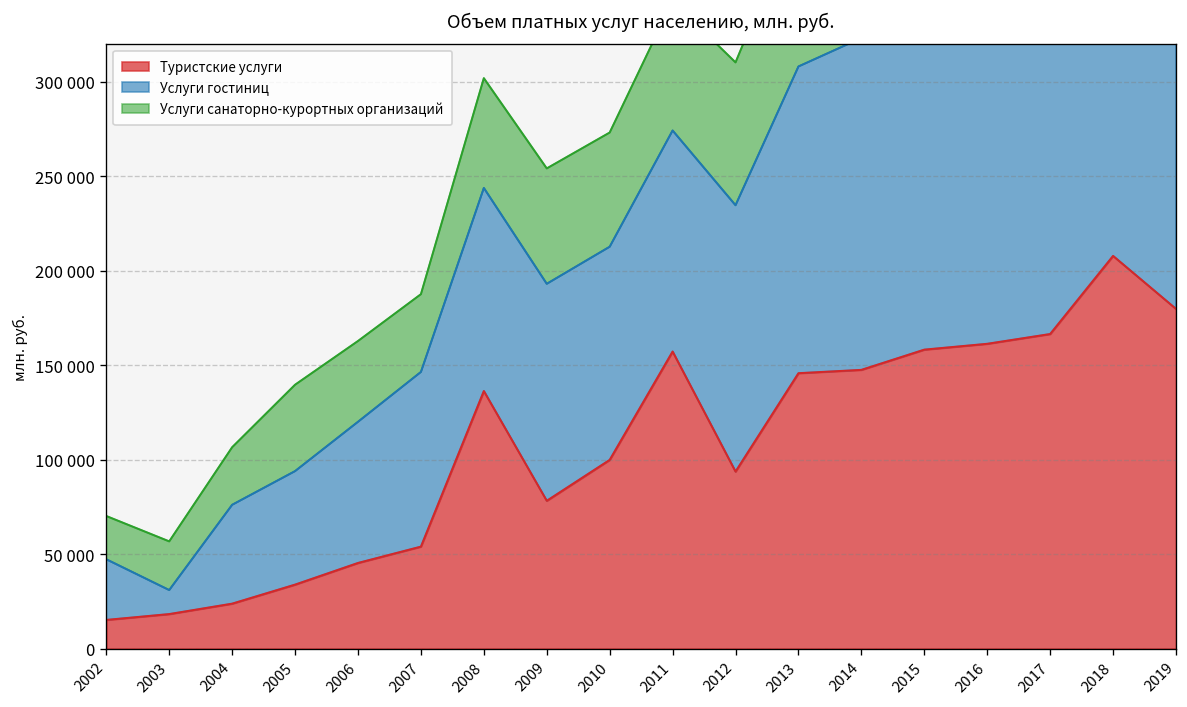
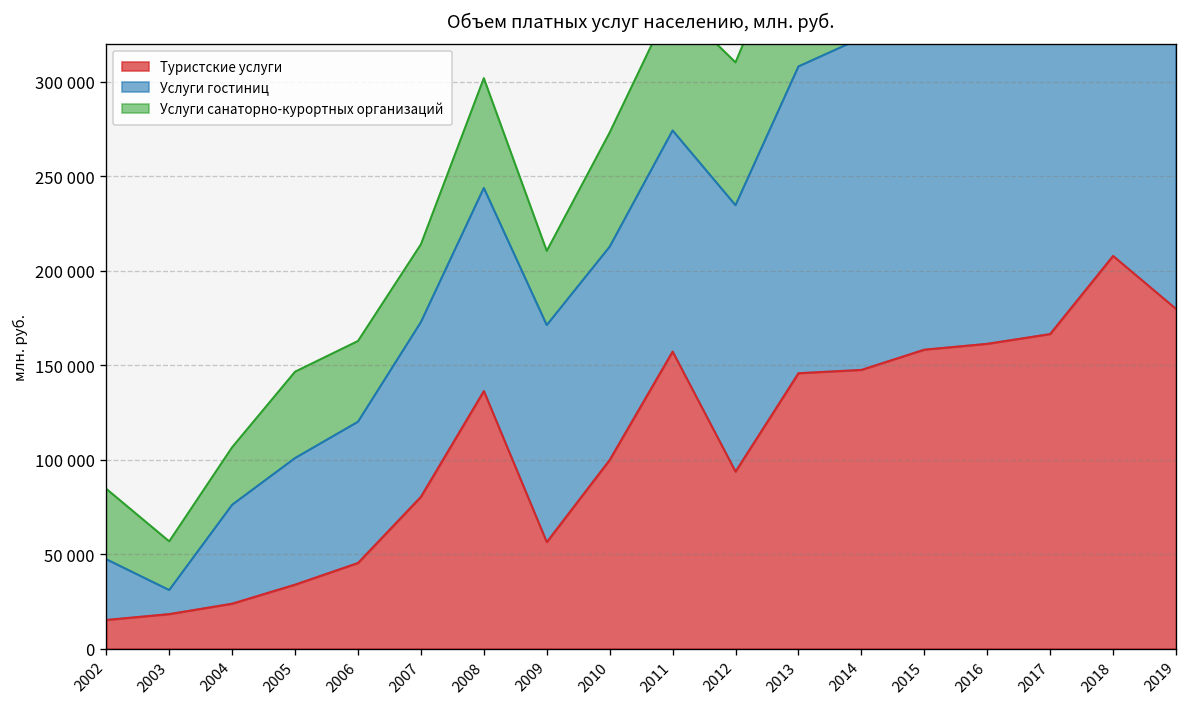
  {
    "Туристские услуги": {
      "2002": 15000,
      "2003": 18000,
      "2004": 24000,
      "2005": 34000,
      "2006": 45000,
-     "2007": 54000,
+     "2007": 80000,
      "2008": 136000,
-     "2009": 78000,
+     "2009": 56000,
      "2010": 100000,
      "2011": 157000,
      "2012": 94000,
      "2013": 146000,
      "2014": 148000,
      "2015": 158000,
      "2016": 161000,
      "2017": 167000,
      "2018": 208000,
      "2019": 180000
    },
    "Услуги гостиниц": {
      "2002": 32000,
      "2003": 13000,
      "2004": 52000,
-     "2005": 60000,
+     "2005": 67000,
      "2006": 75000,
      "2007": 92000,
      "2008": 108000,
      "2009": 115000,
      "2010": 113000,
      "2011": 117000,
      "2012": 141000,
      "2013": 162000
    },
    "Услуги санаторно-курортных организаций": {
-     "2002": 23000,
+     "2002": 37000,
      "2003": 26000,
      "2004": 30000,
      "2005": 46000,
      "2006": 43000,
      "2007": 41000,
      "2008": 58000,
-     "2009": 61000,
+     "2009": 39000,
      "2010": 60000,
      "2012": 76000
    }
  }
